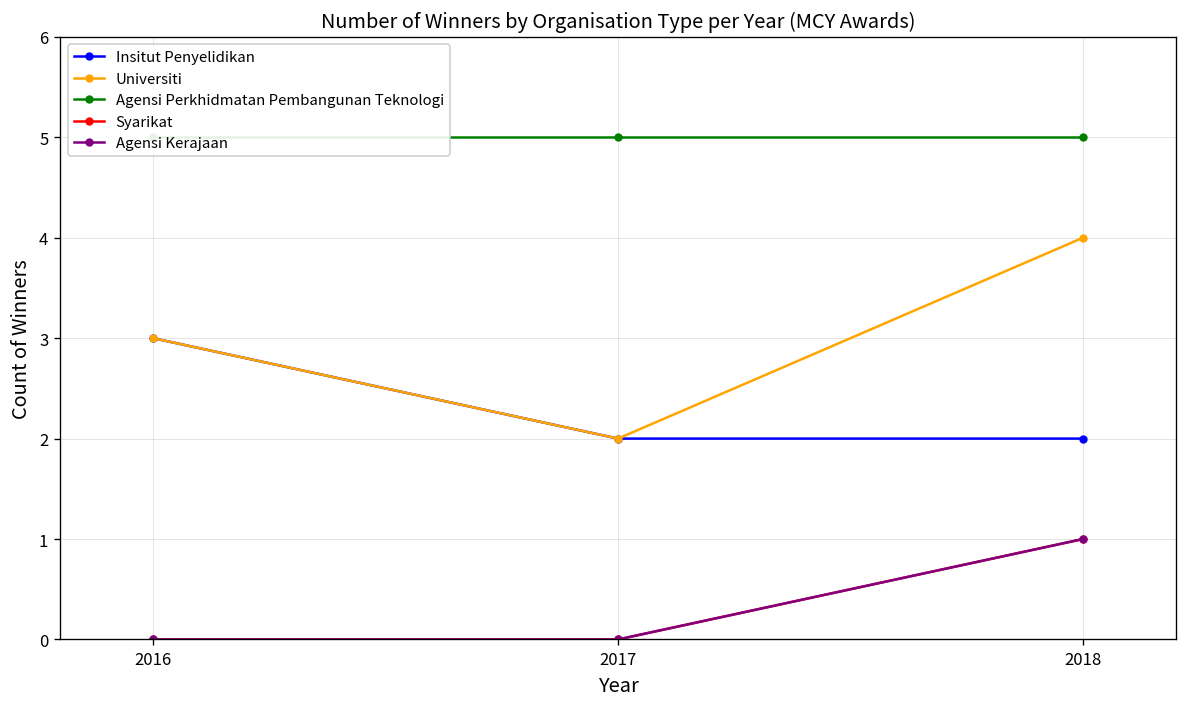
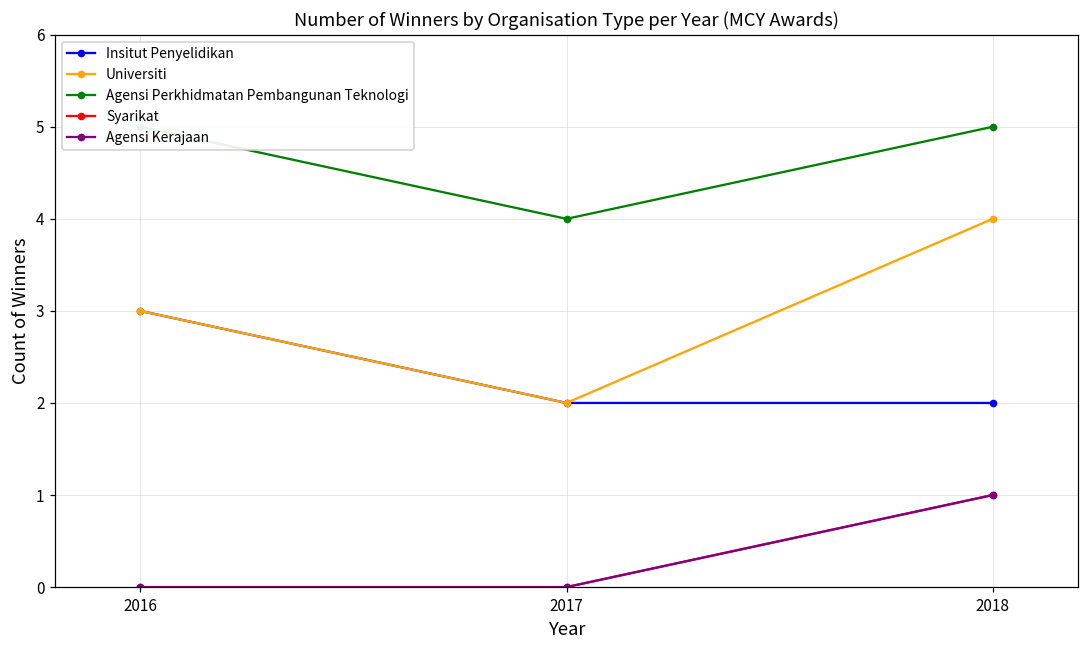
  {
    "Insitut Penyelidikan": {
      "2018": 2
    },
    "Universiti": {
      "2018": 4
    },
    "Agensi Perkhidmatan Pembangunan Teknologi": {
-     "2017": 5,
+     "2017": 4,
      "2018": 5
    },
    "Agensi Kerajaan": {
      "2016": 0,
      "2017": 0,
      "2018": 1
    }
  }
